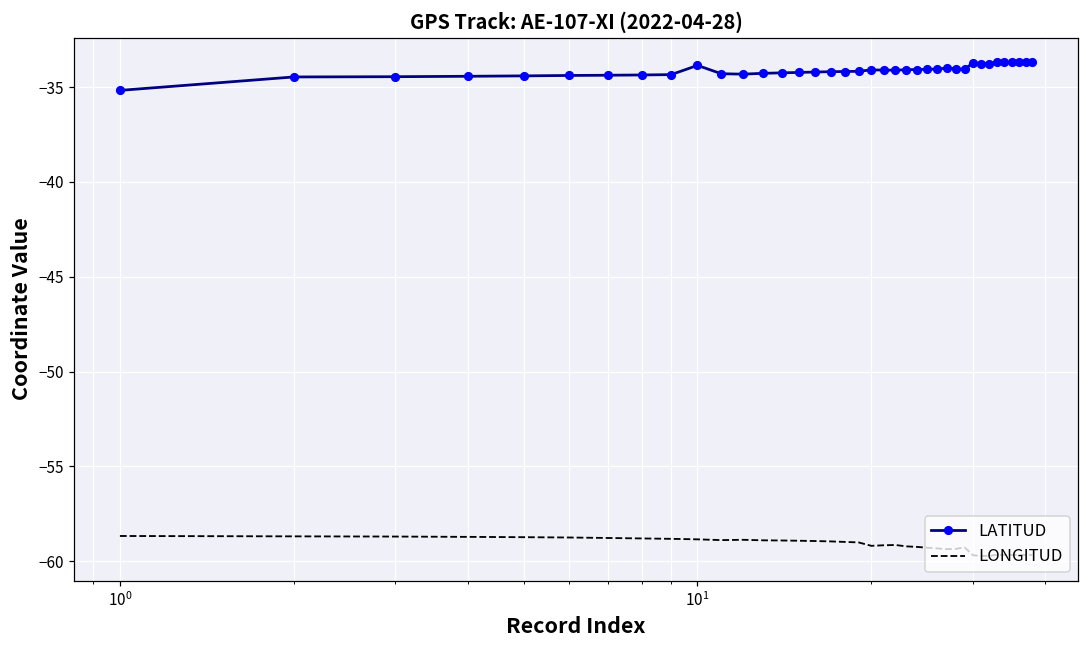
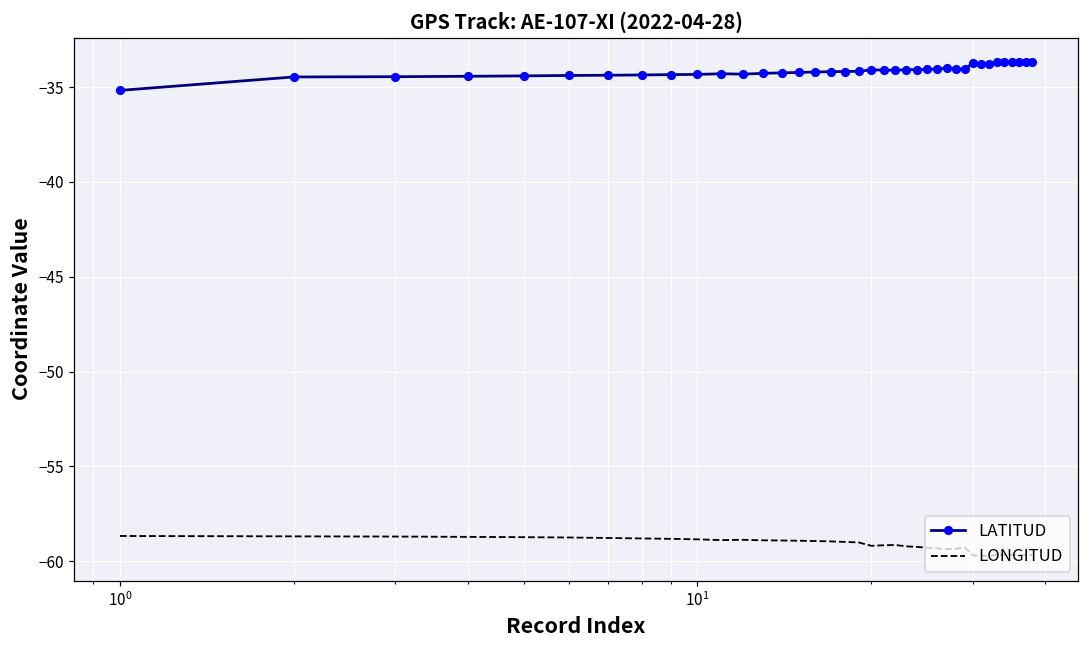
  {
    "LATITUD": {
      "10^0": -35.2,
-     "10^1": -33.9
+     "10^1": -34.3
    },
    "LONGITUD": {
      "10^0": -58.7,
      "10^1": -58.8
    }
  }
